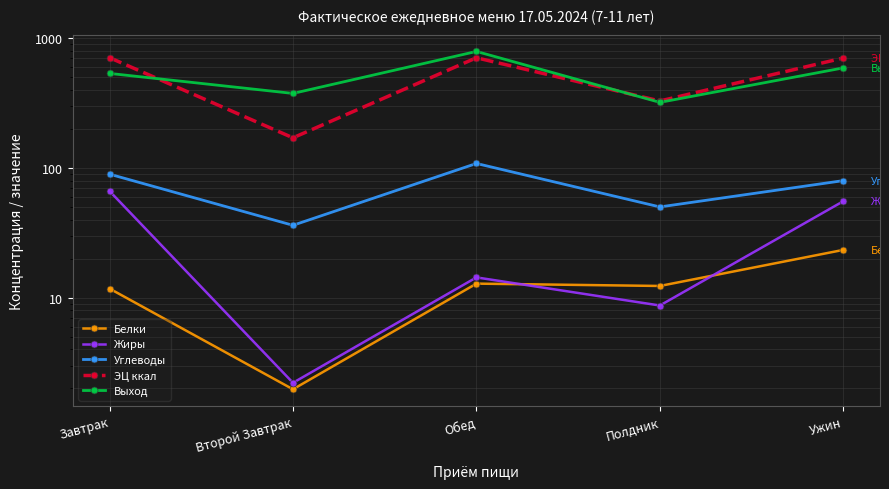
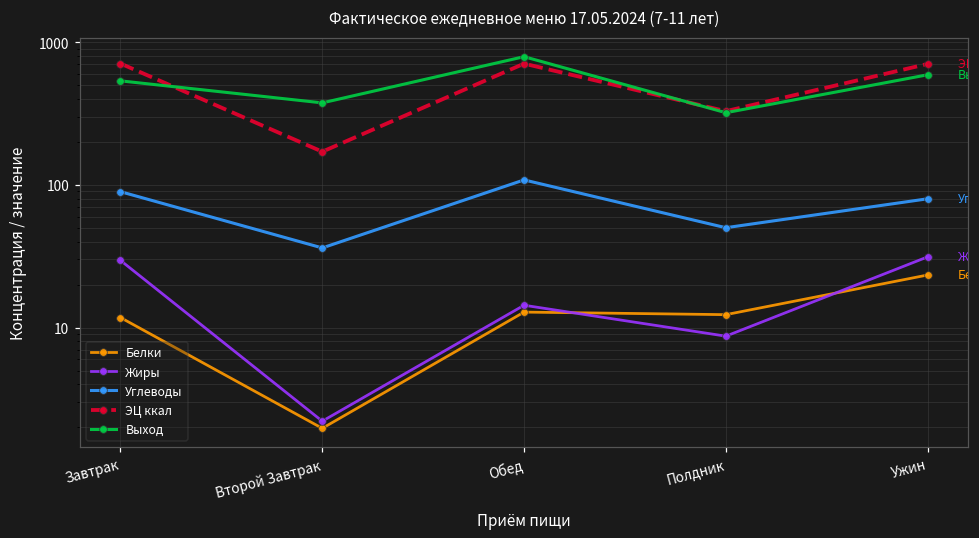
  {
    "Белки": {
      "Завтрак": 12,
      "Второй Завтрак": 2,
      "Обед": 13,
      "Полдник": 12,
      "Ужин": 23
    },
    "Жиры": {
-     "Завтрак": 70,
+     "Завтрак": 30,
      "Второй Завтрак": 2.2,
      "Обед": 14,
      "Полдник": 9,
-     "Ужин": 55
+     "Ужин": 31
    },
    "Углеводы": {
      "Завтрак": 90,
      "Второй Завтрак": 36,
      "Обед": 110,
      "Полдник": 50,
      "Ужин": 80
    },
    "ЭЦ ккал": {
      "Завтрак": 700,
      "Второй Завтрак": 170,
      "Обед": 700,
      "Ужин": 700
    },
    "Выход": {
      "Завтрак": 540,
      "Второй Завтрак": 380,
      "Обед": 800,
      "Ужин": 600
    }
  }
